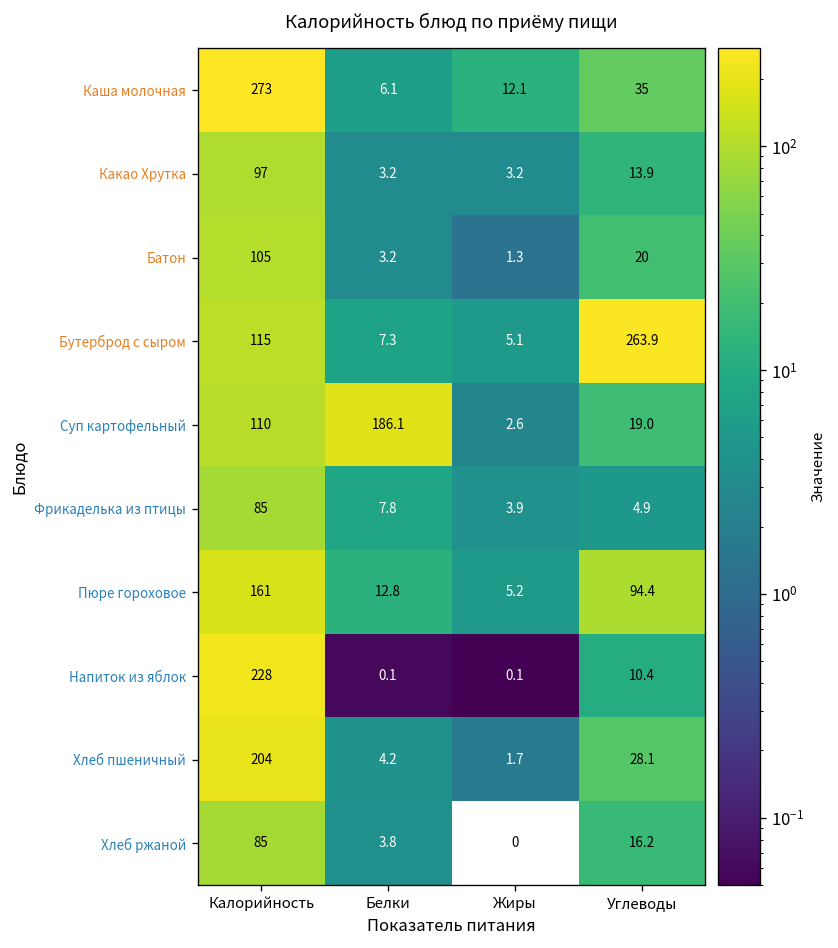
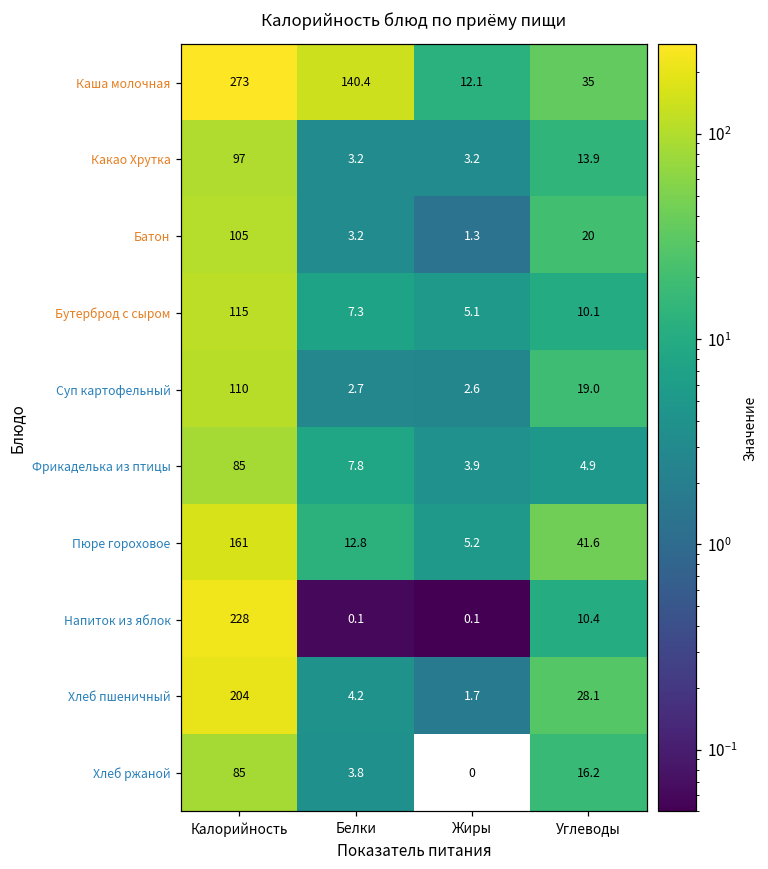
  {
    "Каша молочная": {
      "Калорийность": 273,
-     "Белки": 6.1,
+     "Белки": 140.4,
      "Жиры": 12.1,
      "Углеводы": 35
    },
    "Какао Хрутка": {
      "Калорийность": 97,
      "Белки": 3.2,
      "Жиры": 3.2,
      "Углеводы": 13.9
    },
    "Батон": {
      "Калорийность": 105,
      "Белки": 3.2,
      "Жиры": 1.3,
      "Углеводы": 20
    },
    "Бутерброд с сыром": {
      "Калорийность": 115,
      "Белки": 7.3,
      "Жиры": 5.1,
-     "Углеводы": 263.9
+     "Углеводы": 10.1
    },
    "Суп картофельный": {
      "Калорийность": 110,
-     "Белки": 186.1,
+     "Белки": 2.7,
      "Жиры": 2.6,
      "Углеводы": 19.0
    },
    "Фрикаделька из птицы": {
      "Калорийность": 85,
      "Белки": 7.8,
      "Жиры": 3.9,
      "Углеводы": 4.9
    },
    "Пюре гороховое": {
      "Калорийность": 161,
      "Белки": 12.8,
      "Жиры": 5.2,
-     "Углеводы": 94.4
+     "Углеводы": 41.6
    },
    "Напиток из яблок": {
      "Калорийность": 228,
      "Белки": 0.1,
      "Жиры": 0.1,
      "Углеводы": 10.4
    },
    "Хлеб пшеничный": {
      "Калорийность": 204,
      "Белки": 4.2,
      "Жиры": 1.7,
      "Углеводы": 28.1
    },
    "Хлеб ржаной": {
      "Калорийность": 85,
      "Белки": 3.8,
      "Жиры": 0,
      "Углеводы": 16.2
    }
  }
